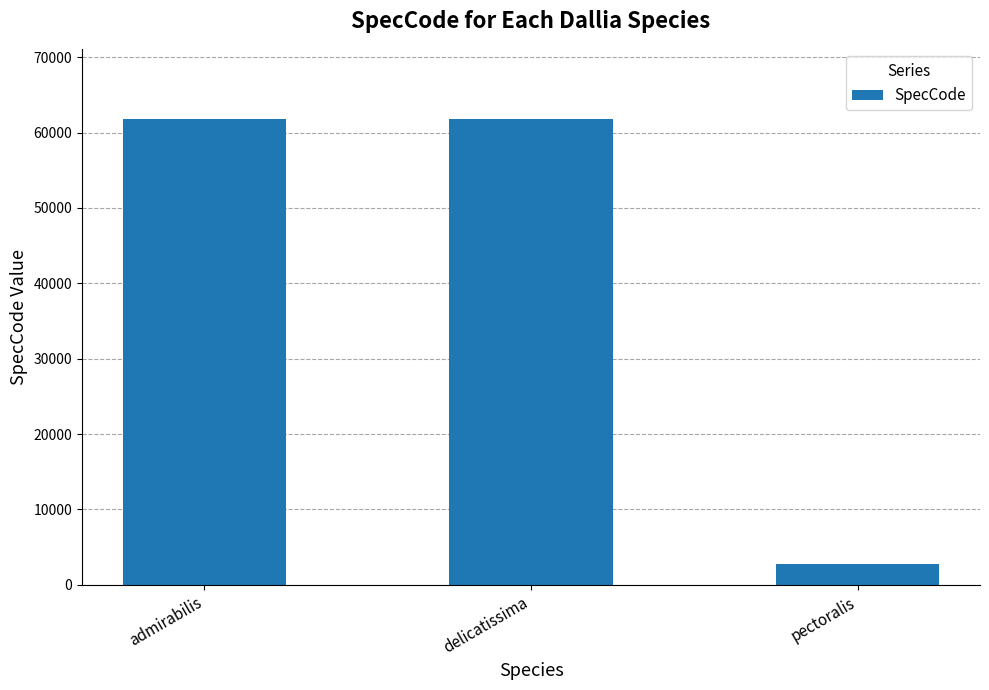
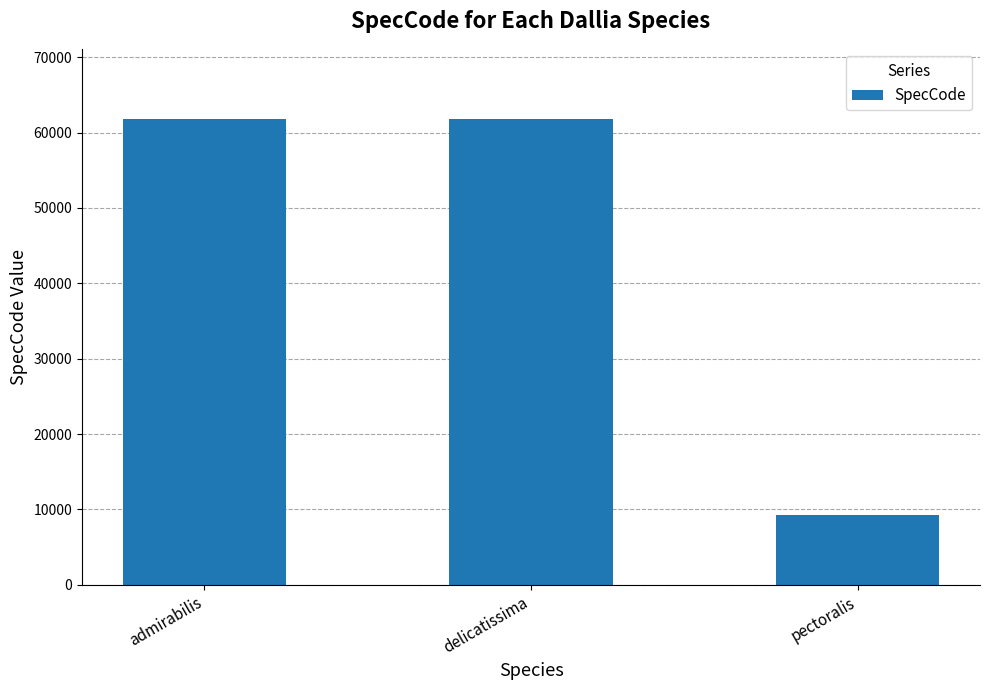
  {
    "admirabilis": 62000,
    "delicatissima": 62000,
-   "pectoralis": 3000
+   "pectoralis": 9000
  }
